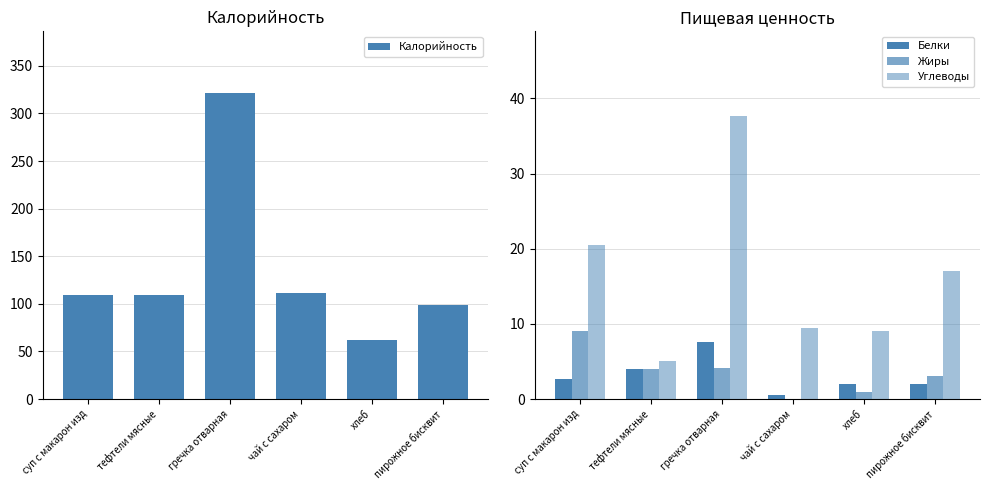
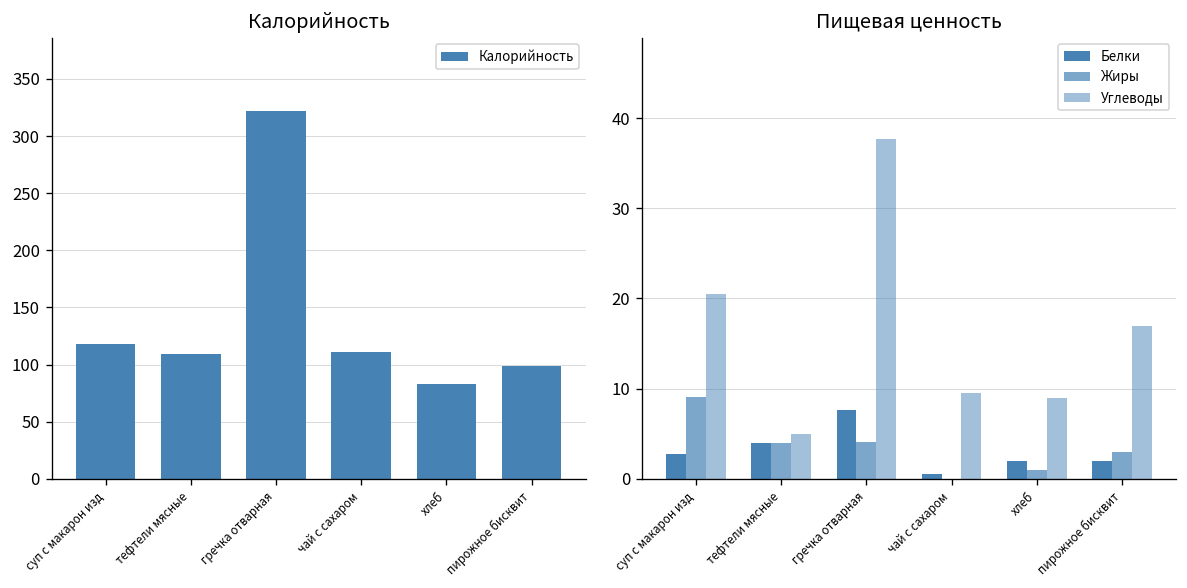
  {
    "Калорийность": {
-     "суп с макарон изд": 110,
+     "суп с макарон изд": 120,
      "тефтели мясные": 110,
      "гречка отварная": 320,
      "чай с сахаром": 110,
-     "хлеб": 60,
+     "хлеб": 80,
      "пирожное бисквит": 100
    }
  }
